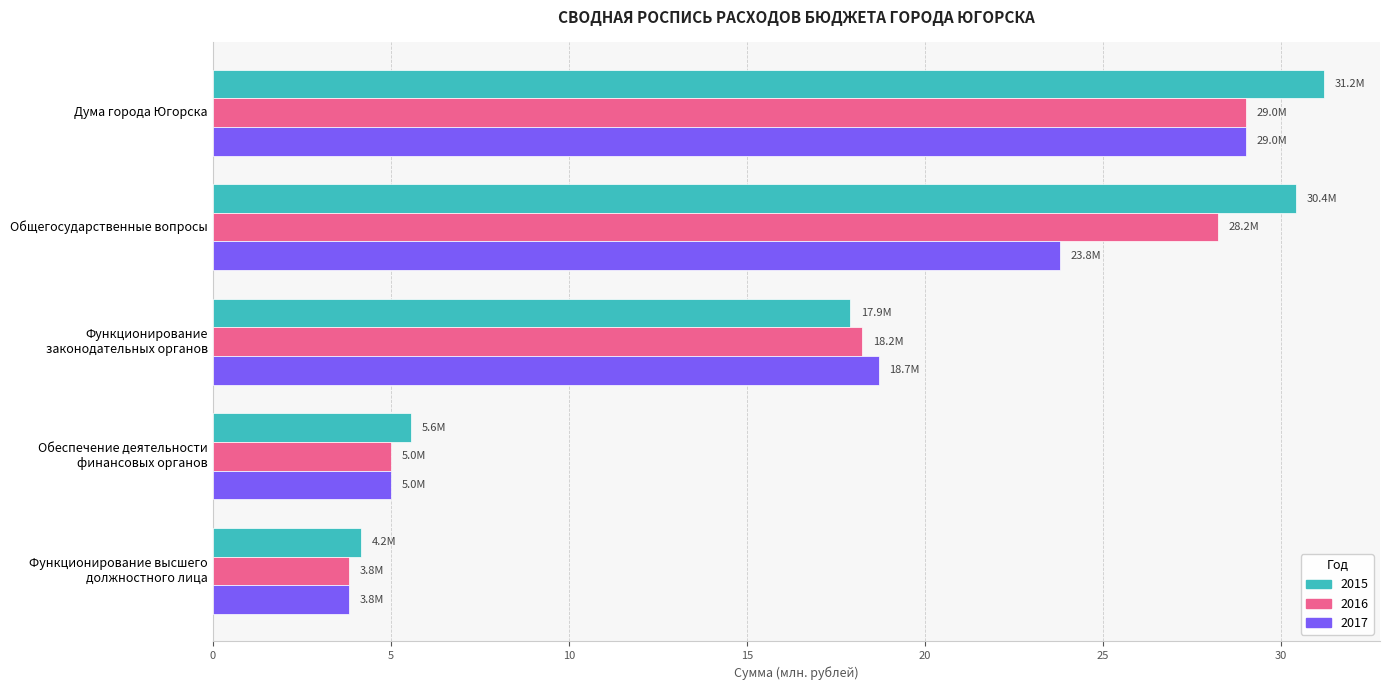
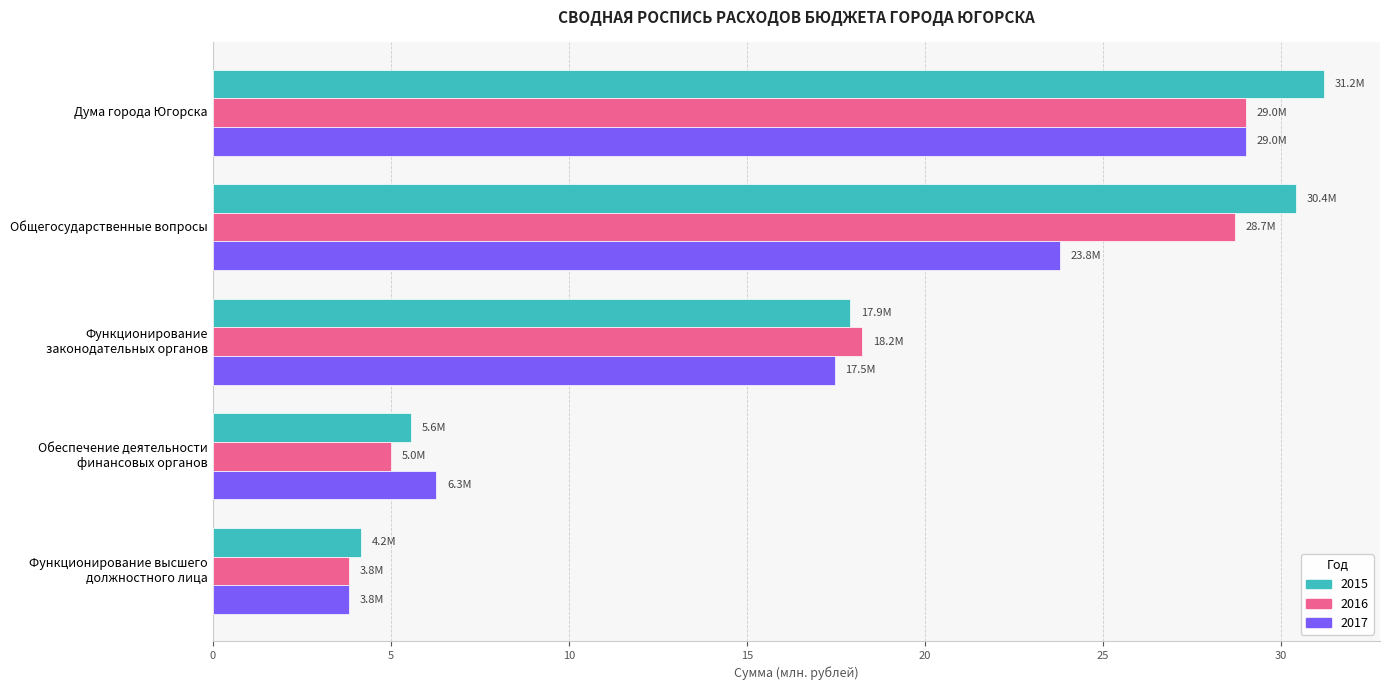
  {
    "2015": {
      "Дума города Югорска": "31.2M",
      "Общегосударственные вопросы": "30.4M",
      "Функционирование законодательных органов": "17.9M",
      "Обеспечение деятельности финансовых органов": "5.6M",
      "Функционирование высшего должностного лица": "4.2M"
    },
    "2016": {
      "Дума города Югорска": "29.0M",
-     "Общегосударственные вопросы": "28.2M",
+     "Общегосударственные вопросы": "28.7M",
      "Функционирование законодательных органов": "18.2M",
      "Обеспечение деятельности финансовых органов": "5.0M",
      "Функционирование высшего должностного лица": "3.8M"
    },
    "2017": {
      "Дума города Югорска": "29.0M",
      "Общегосударственные вопросы": "23.8M",
-     "Функционирование законодательных органов": "18.7M",
-     "Обеспечение деятельности финансовых органов": "5.0M",
+     "Функционирование законодательных органов": "17.5M",
+     "Обеспечение деятельности финансовых органов": "6.3M",
      "Функционирование высшего должностного лица": "3.8M"
    }
  }
